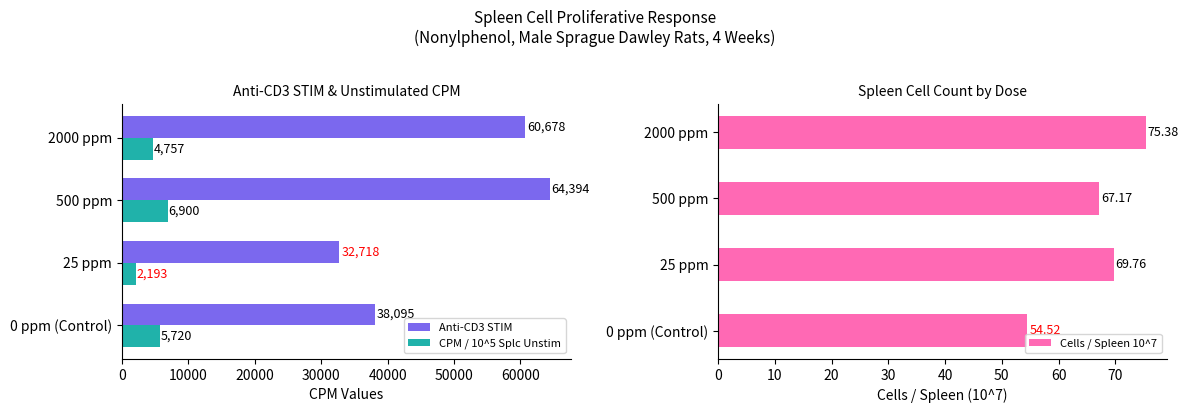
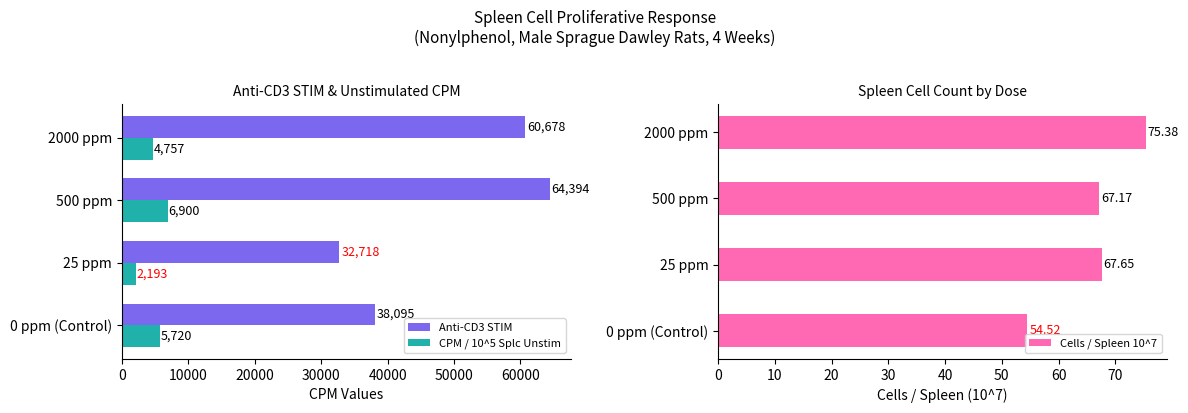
  {
    "Anti-CD3 STIM & Unstimulated CPM": {
      "Anti-CD3 STIM": {
        "2000 ppm": "60,678",
        "500 ppm": "64,394",
        "25 ppm": "32,718"
      },
      "CPM / 10^5 Splc Unstim": {
        "2000 ppm": "4,757",
        "500 ppm": "6,900",
        "25 ppm": "2,193",
        "0 ppm (Control)": "5,720"
      }
    },
    "Spleen Cell Count by Dose": {
      "2000 ppm": "75.38",
      "500 ppm": "67.17",
-     "25 ppm": "69.76"
+     "25 ppm": "67.65"
    }
  }
